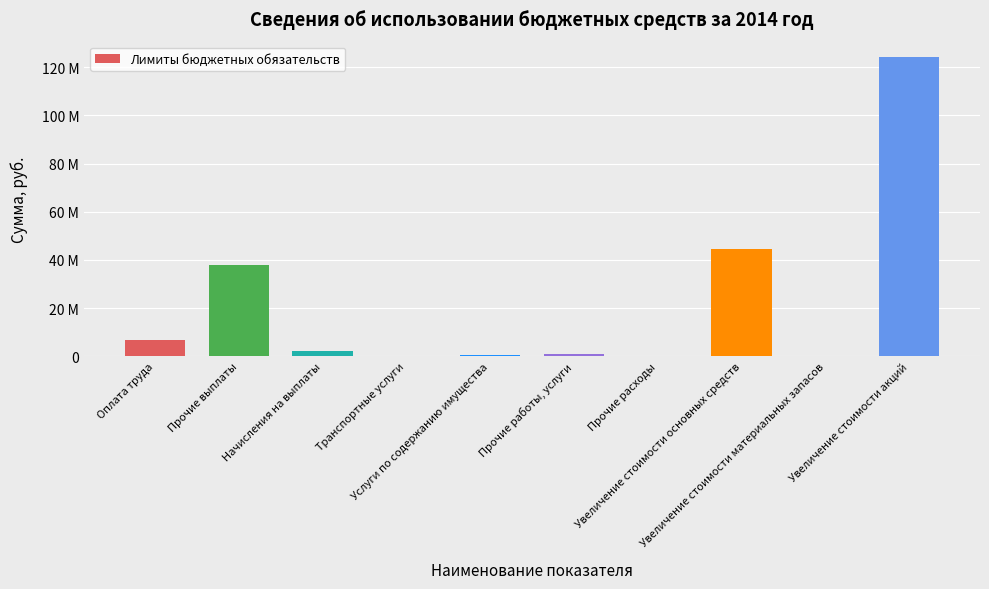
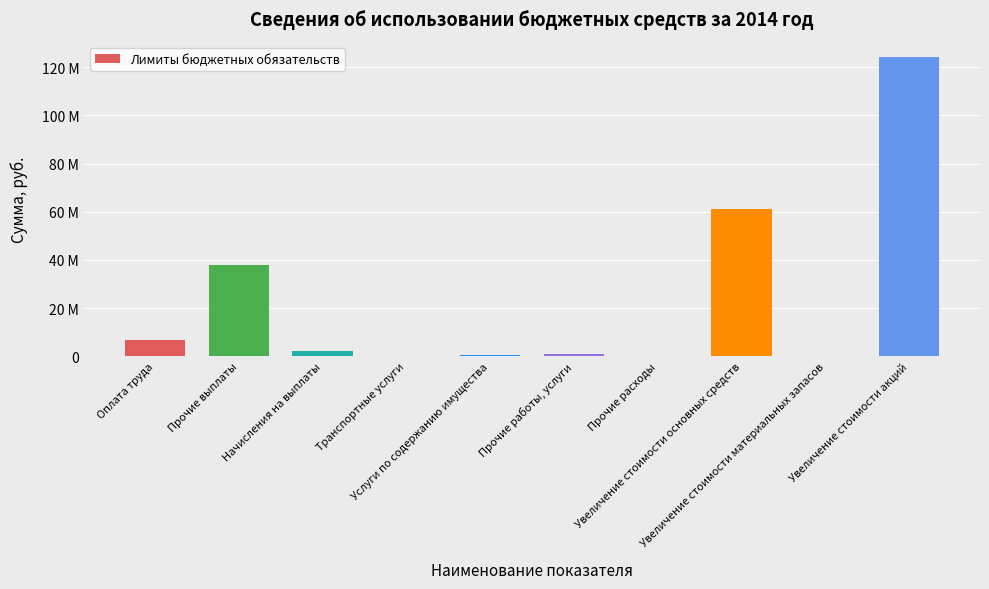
  {
    "Оплата труда": "7 М",
    "Прочие выплаты": "38 М",
    "Начисления на выплаты": "2 М",
-   "Увеличение стоимости основных средств": "45 М",
+   "Увеличение стоимости основных средств": "61 М",
    "Увеличение стоимости акций": "124 М"
  }
